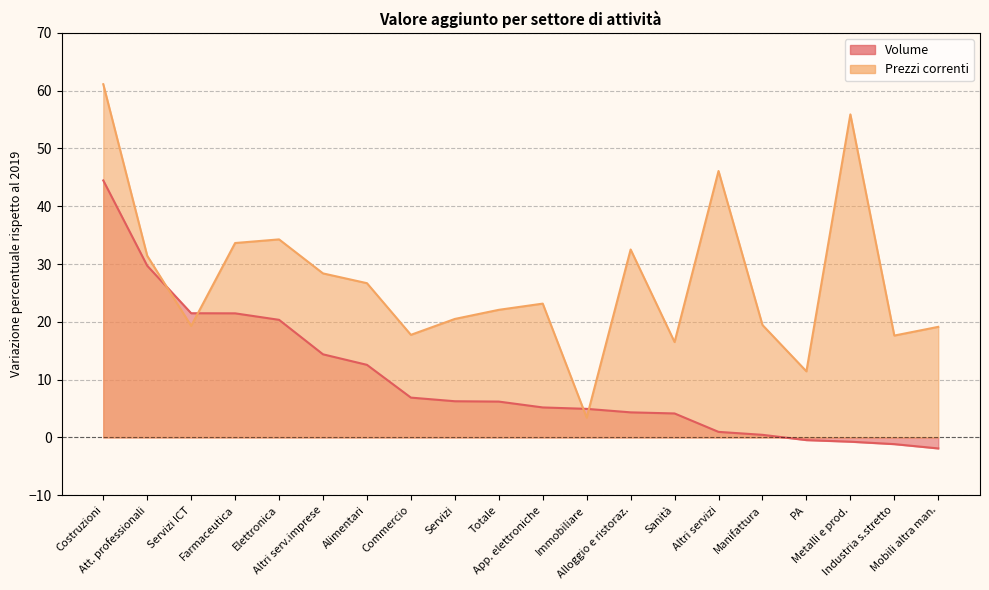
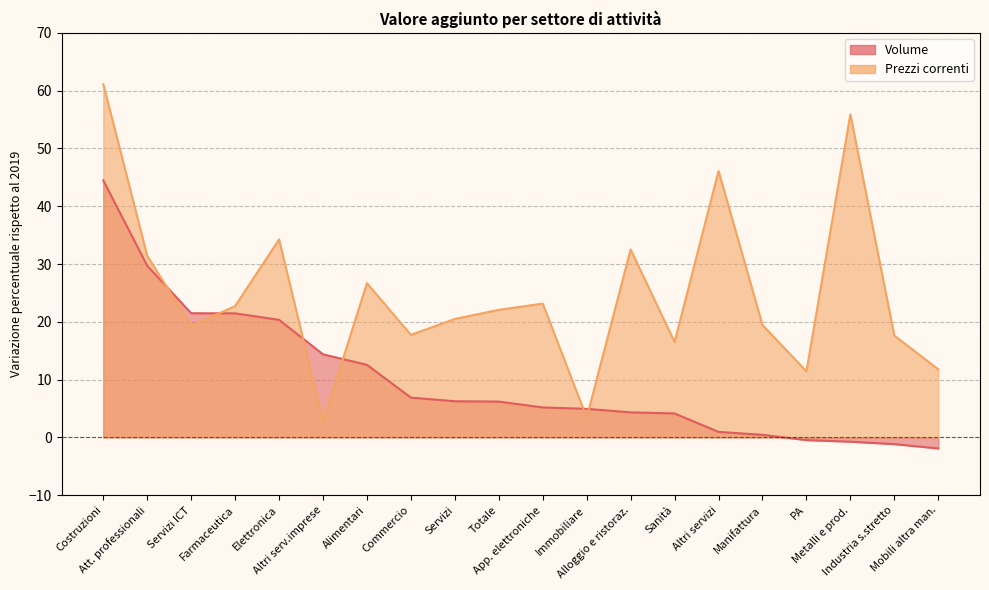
  {
    "Prezzi correnti": {
      "Costruzioni": 61,
      "Att. professionali": 31,
      "Servizi ICT": 19,
-     "Farmaceutica": 34,
+     "Farmaceutica": 23,
      "Elettronica": 34,
-     "Altri serv.imprese": 28,
+     "Altri serv.imprese": 3,
      "Alimentari": 27,
      "Commercio": 18,
      "Servizi": 21,
      "Totale": 22,
      "App. elettroniche": 23,
      "Immobiliare": 3,
      "Alloggio e ristoraz.": 33,
      "Sanità": 17,
      "Altri servizi": 46,
      "Manifattura": 19,
      "PA": 11,
      "Metalli e prod.": 56,
      "Industria s.stretto": 18,
-     "Mobili altra man.": 19
+     "Mobili altra man.": 12
    }
  }
